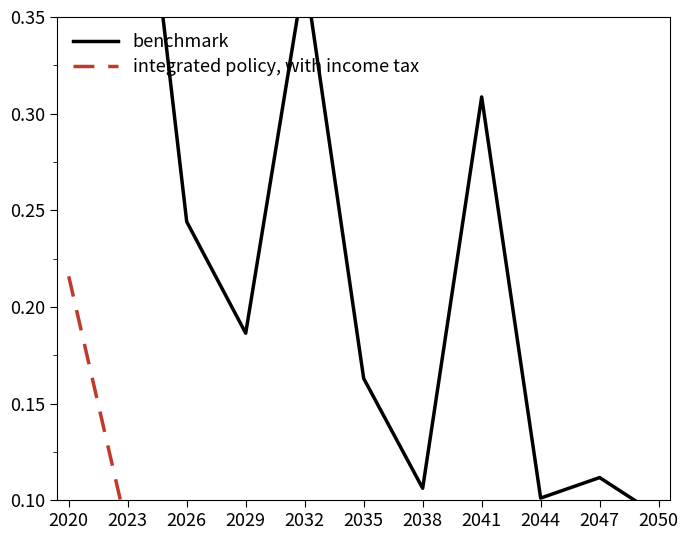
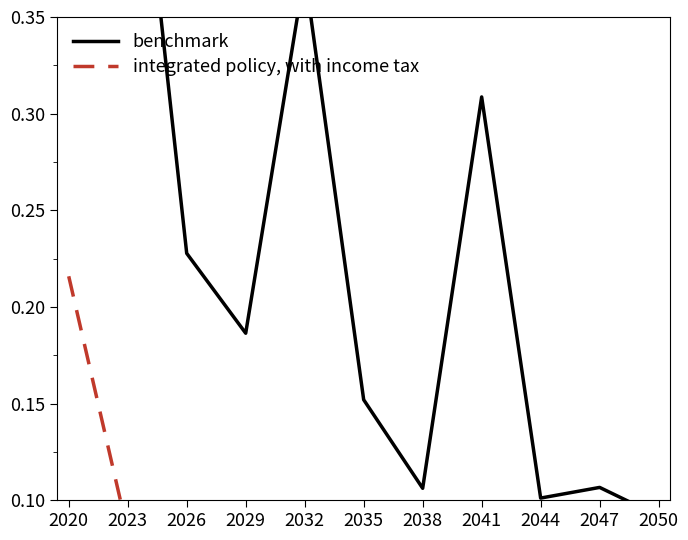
  {
    "benchmark": {
-     "2026": 0.244,
+     "2026": 0.228,
      "2029": 0.186,
-     "2035": 0.163,
+     "2035": 0.152,
      "2038": 0.106,
      "2041": 0.309,
      "2044": 0.101,
-     "2047": 0.112
+     "2047": 0.107
    },
    "integrated policy, with income tax": {
      "2020": 0.216
    }
  }
